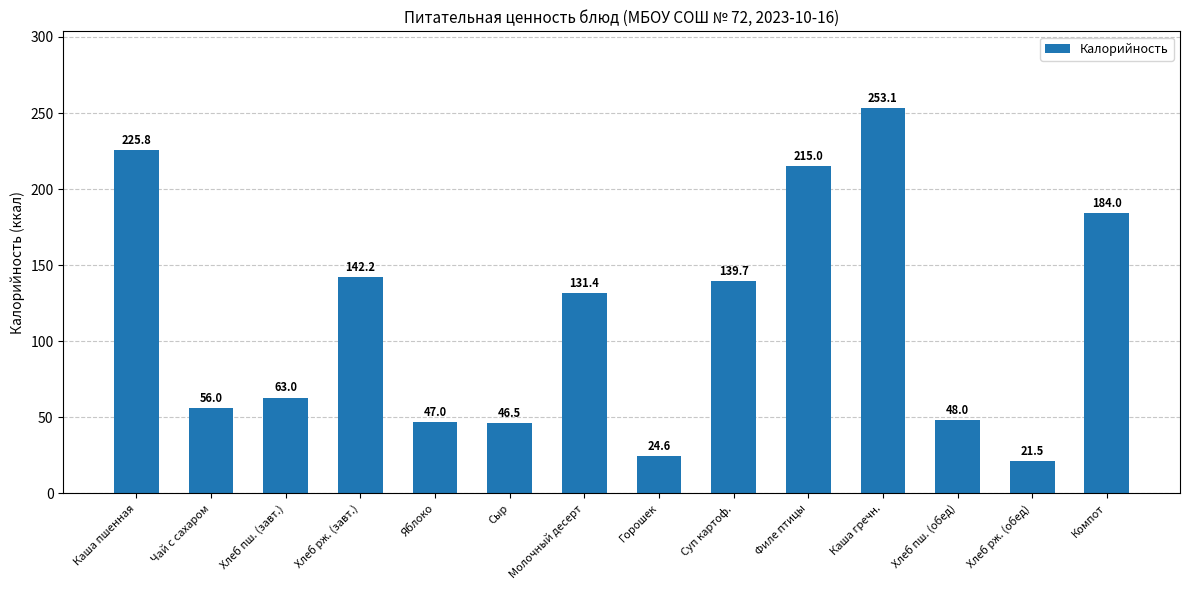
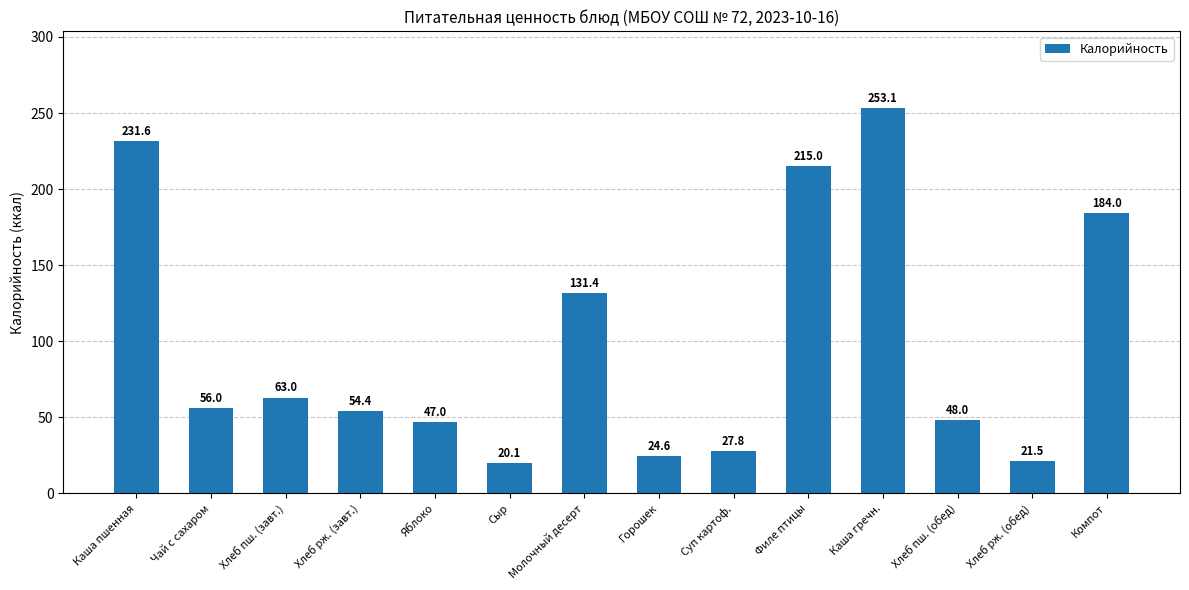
  {
-   "Каша пшенная": 225.8,
+   "Каша пшенная": 231.6,
    "Чай с сахаром": 56.0,
    "Хлеб пш. (завт.)": 63.0,
-   "Хлеб рж. (завт.)": 142.2,
+   "Хлеб рж. (завт.)": 54.4,
    "Яблоко": 47.0,
-   "Сыр": 46.5,
+   "Сыр": 20.1,
    "Молочный десерт": 131.4,
    "Горошек": 24.6,
-   "Суп картоф.": 139.7,
+   "Суп картоф.": 27.8,
    "Филе птицы": 215.0,
    "Каша гречн.": 253.1,
    "Хлеб пш. (обед)": 48.0,
    "Хлеб рж. (обед)": 21.5,
    "Компот": 184.0
  }
